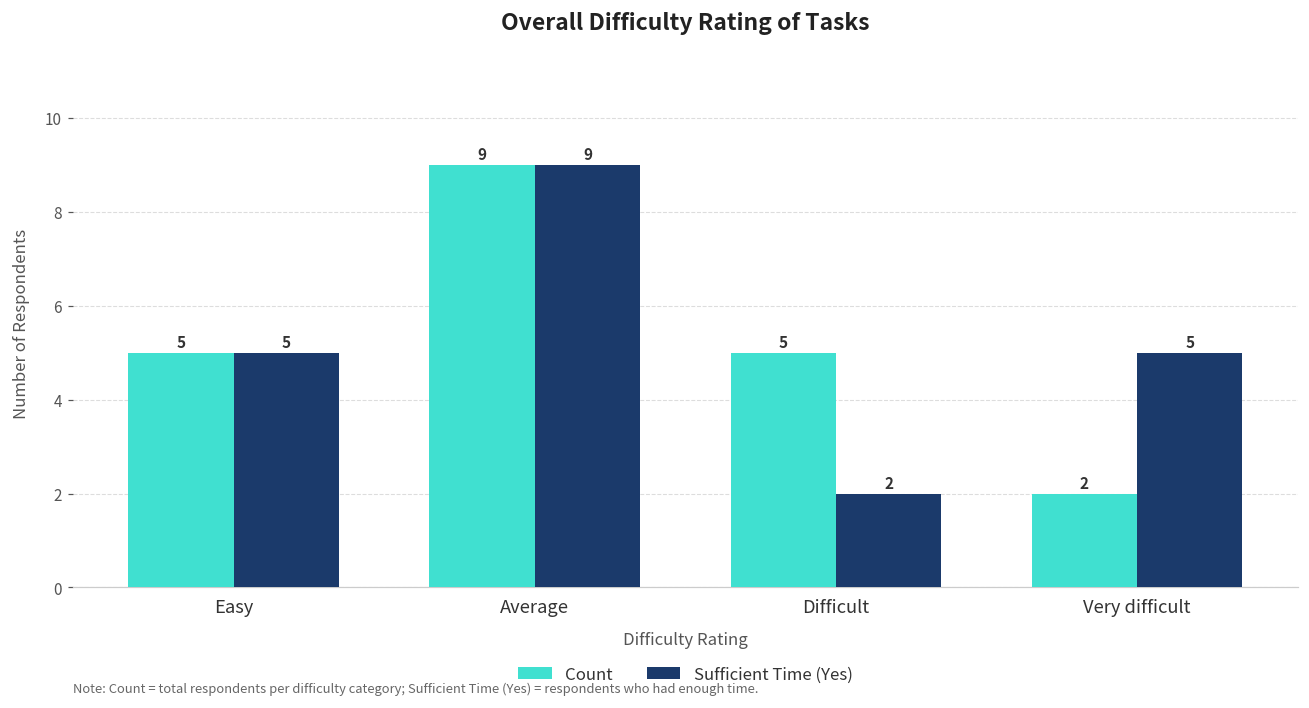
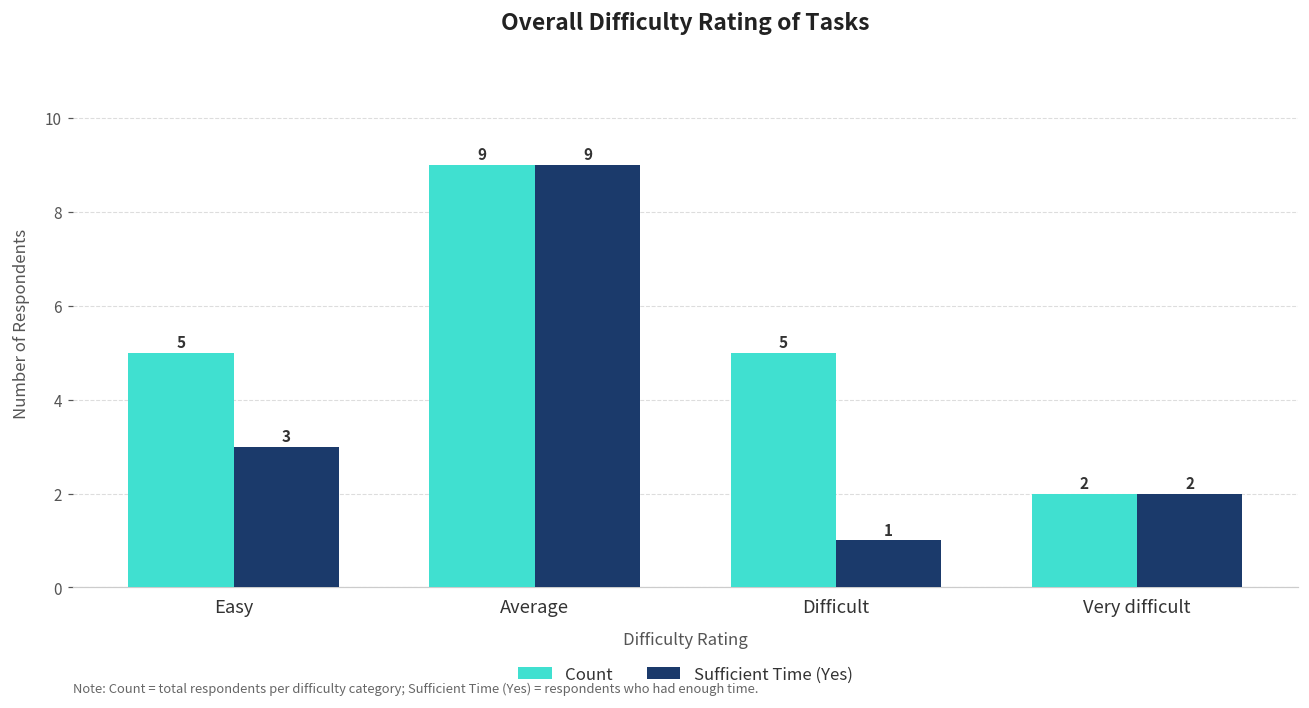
  {
    "Count": {
      "Easy": 5,
      "Average": 9,
      "Difficult": 5,
      "Very difficult": 2
    },
    "Sufficient Time (Yes)": {
-     "Easy": 5,
+     "Easy": 3,
      "Average": 9,
-     "Difficult": 2,
-     "Very difficult": 5
+     "Difficult": 1,
+     "Very difficult": 2
    }
  }
